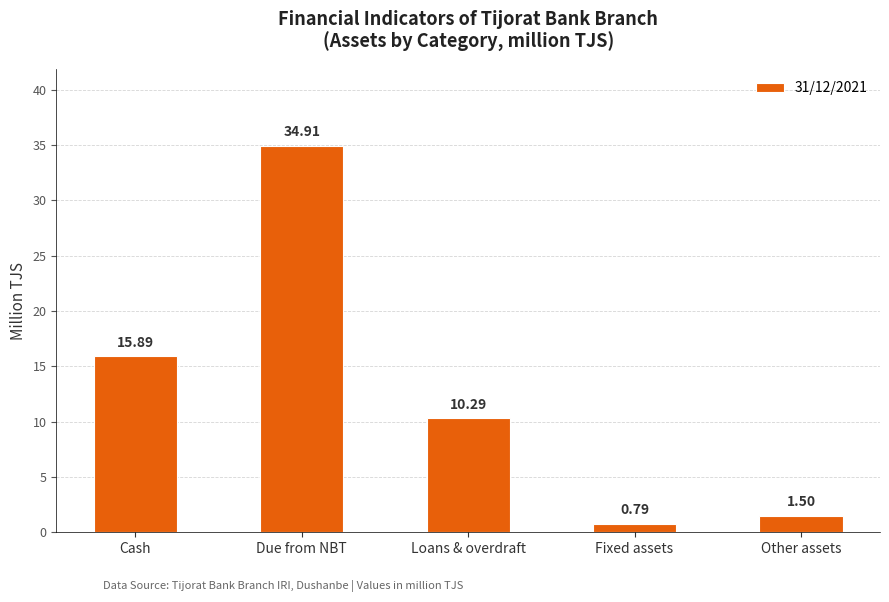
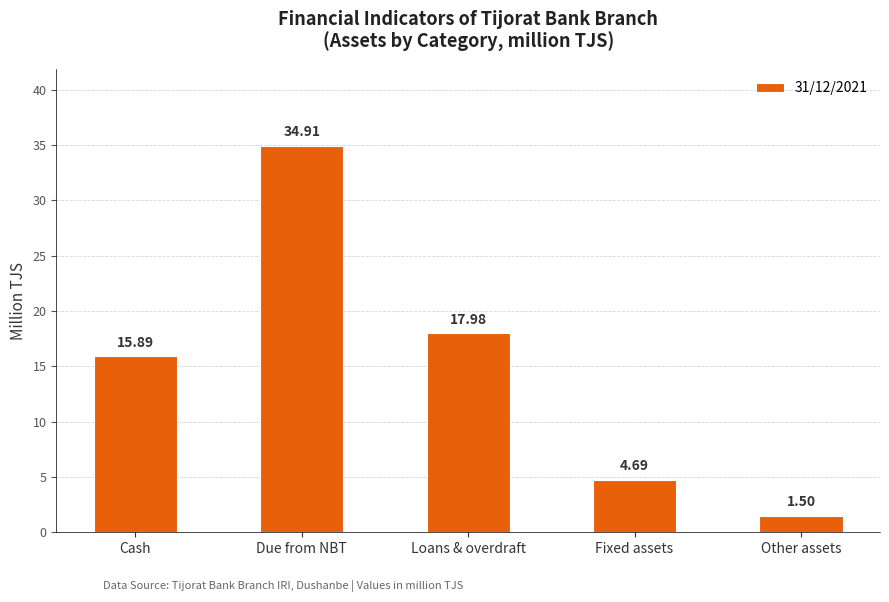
  {
    "Cash": 15.89,
    "Due from NBT": 34.91,
-   "Loans & overdraft": 10.29,
-   "Fixed assets": 0.79,
+   "Loans & overdraft": 17.98,
+   "Fixed assets": 4.69,
    "Other assets": 1.50
  }
